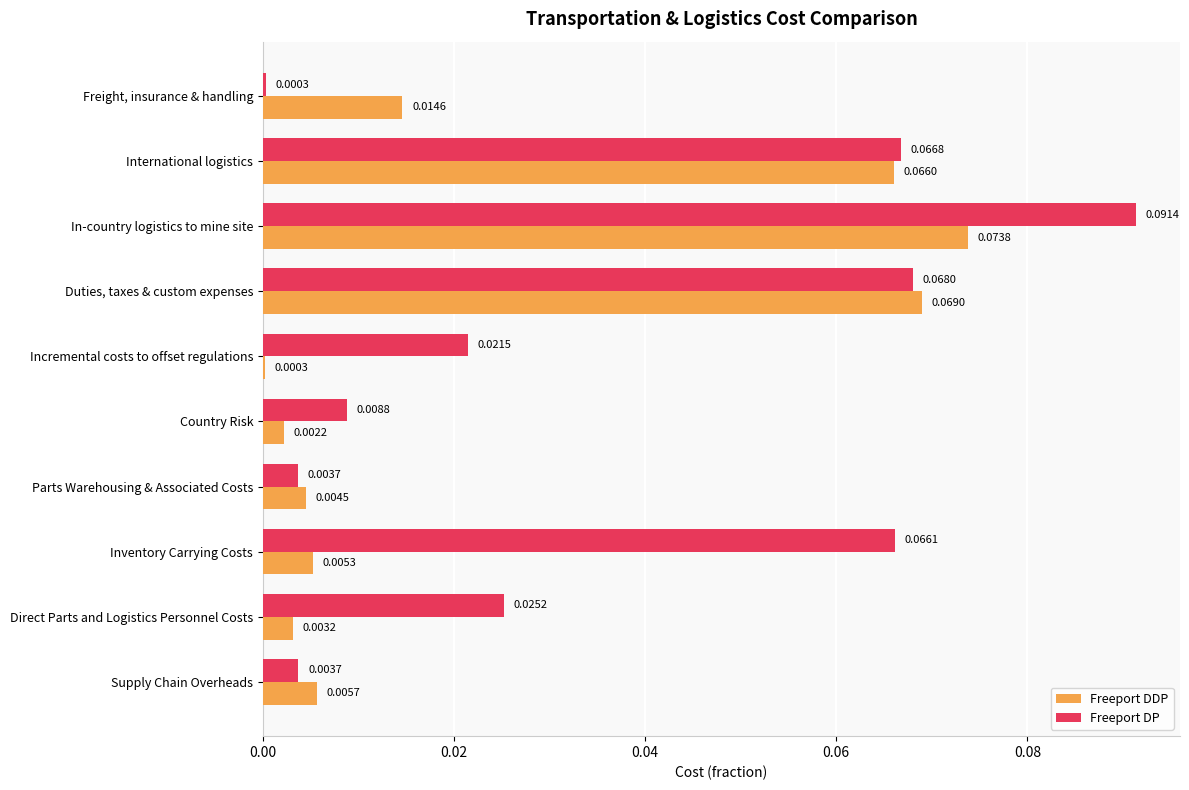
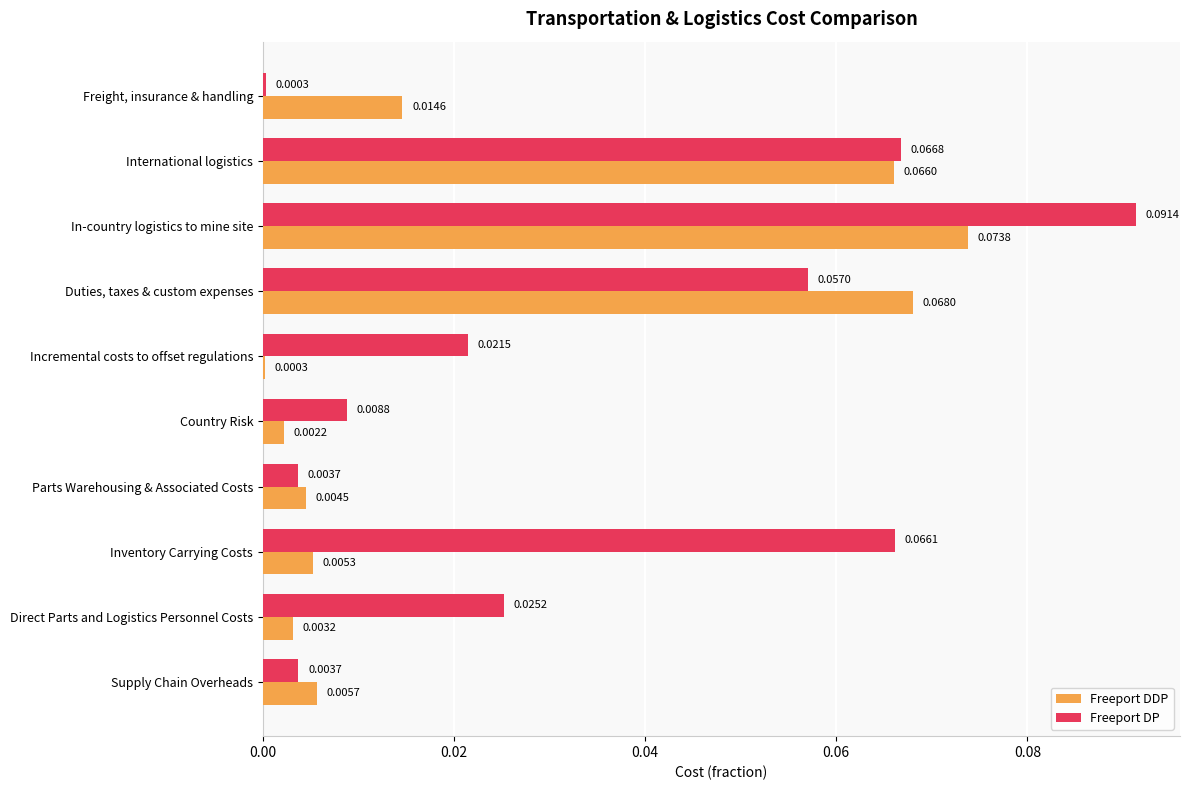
  {
    "Freeport DDP": {
      "Freight, insurance & handling": 0.0146,
      "International logistics": 0.0660,
      "In-country logistics to mine site": 0.0738,
-     "Duties, taxes & custom expenses": 0.0690,
+     "Duties, taxes & custom expenses": 0.0680,
      "Incremental costs to offset regulations": 0.0003,
      "Country Risk": 0.0022,
      "Parts Warehousing & Associated Costs": 0.0045,
      "Inventory Carrying Costs": 0.0053,
      "Direct Parts and Logistics Personnel Costs": 0.0032,
      "Supply Chain Overheads": 0.0057
    },
    "Freeport DP": {
      "Freight, insurance & handling": 0.0003,
      "International logistics": 0.0668,
      "In-country logistics to mine site": 0.0914,
-     "Duties, taxes & custom expenses": 0.0680,
+     "Duties, taxes & custom expenses": 0.0570,
      "Incremental costs to offset regulations": 0.0215,
      "Country Risk": 0.0088,
      "Parts Warehousing & Associated Costs": 0.0037,
      "Inventory Carrying Costs": 0.0661,
      "Direct Parts and Logistics Personnel Costs": 0.0252,
      "Supply Chain Overheads": 0.0037
    }
  }
